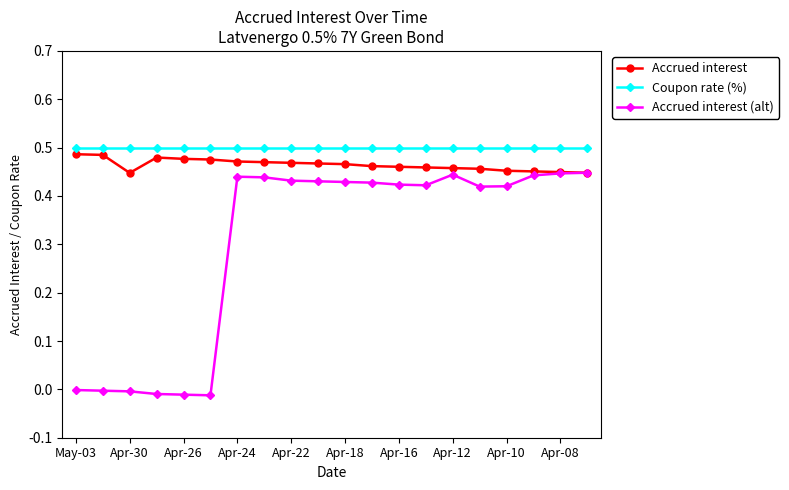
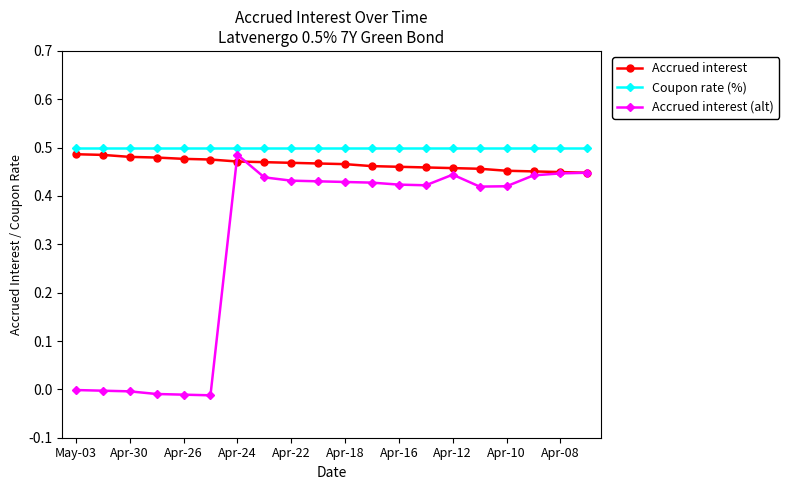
  {
    "Accrued interest": {
      "May-03": 0.49,
-     "Apr-30": 0.45,
+     "Apr-30": 0.48,
      "Apr-26": 0.48,
      "Apr-24": 0.47,
      "Apr-22": 0.47,
      "Apr-18": 0.47,
      "Apr-16": 0.46,
      "Apr-12": 0.46,
      "Apr-10": 0.45
    },
    "Coupon rate (%)": {
      "May-03": 0.50,
      "Apr-30": 0.50,
      "Apr-26": 0.50,
      "Apr-24": 0.50,
      "Apr-22": 0.50,
      "Apr-18": 0.50,
      "Apr-16": 0.50,
      "Apr-12": 0.50,
      "Apr-10": 0.50,
      "Apr-08": 0.50
    },
    "Accrued interest (alt)": {
      "May-03": 0.00,
      "Apr-30": 0.00,
      "Apr-26": -0.01,
-     "Apr-24": 0.44,
+     "Apr-24": 0.49,
      "Apr-22": 0.43,
      "Apr-18": 0.43,
      "Apr-16": 0.42,
      "Apr-12": 0.44,
      "Apr-10": 0.42
    }
  }
